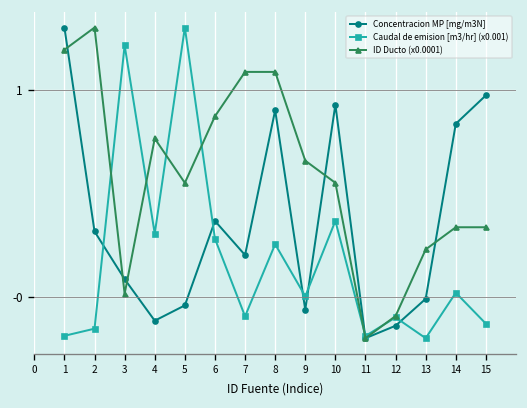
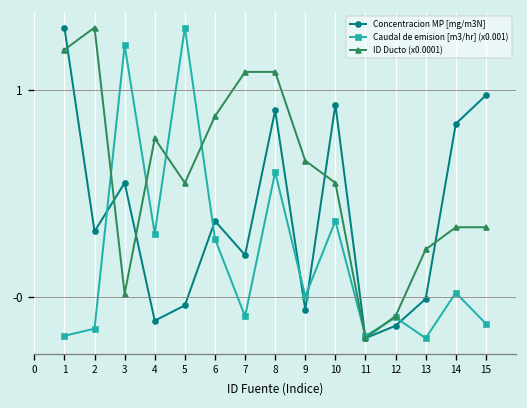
  {
    "Concentracion MP [mg/m3N]": {
      "1": 1.30,
      "2": 0.32,
-     "3": 0.09,
+     "3": 0.55,
      "4": -0.12,
      "5": -0.04,
      "6": 0.37,
      "7": 0.20,
      "8": 0.90,
      "9": -0.06,
      "10": 0.93,
      "12": -0.14,
      "13": -0.01,
      "14": 0.84,
      "15": 0.97
    },
    "Caudal de emision [m3/hr] (x0.001)": {
      "1": -0.19,
      "2": -0.15,
      "3": 1.21,
      "4": 0.30,
      "5": 1.30,
      "6": 0.28,
      "7": -0.09,
-     "8": 0.25,
+     "8": 0.60,
      "9": 0.00,
      "10": 0.37,
      "13": -0.20,
      "14": 0.02,
      "15": -0.13
    },
    "ID Ducto (x0.0001)": {
      "1": 1.19,
      "2": 1.30,
      "3": 0.01,
      "4": 0.76,
      "5": 0.55,
      "6": 0.87,
      "7": 1.09,
      "8": 1.09,
      "9": 0.66,
      "10": 0.55,
      "13": 0.23,
      "14": 0.34,
      "15": 0.34
    }
  }
